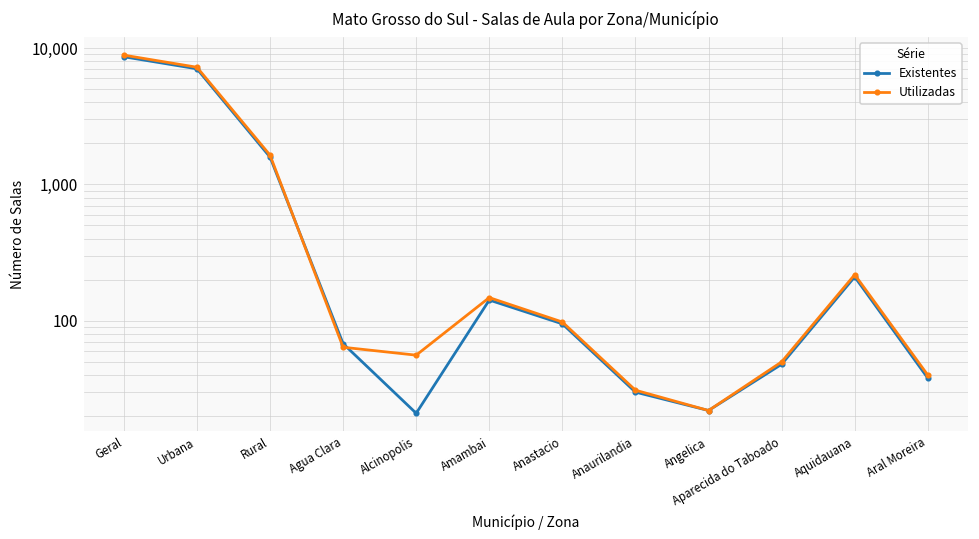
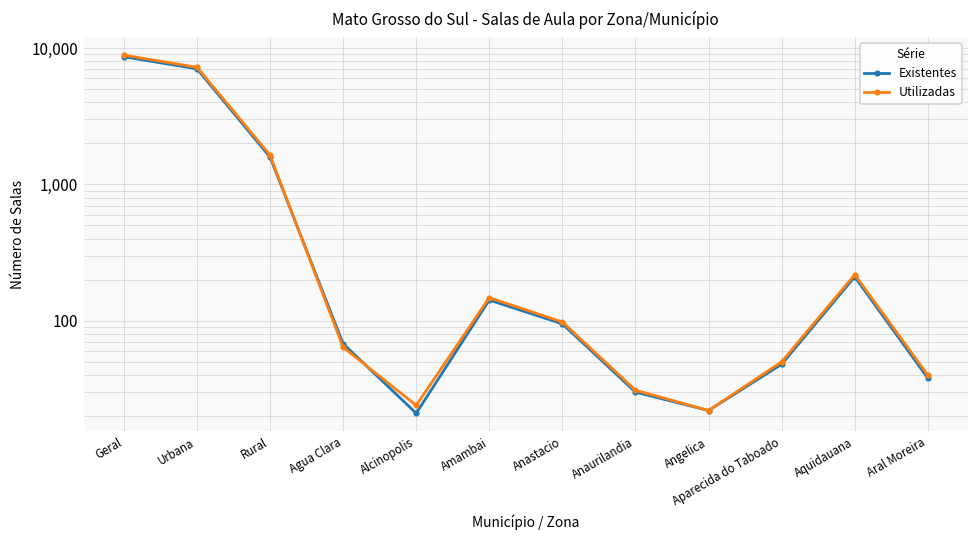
  {
    "Existentes": {
      "Agua Clara": 70,
      "Alcinopolis": 21,
      "Aral Moreira": 38
    },
    "Utilizadas": {
      "Agua Clara": 60,
-     "Alcinopolis": 60,
+     "Alcinopolis": 24,
      "Aral Moreira": 40
    }
  }
